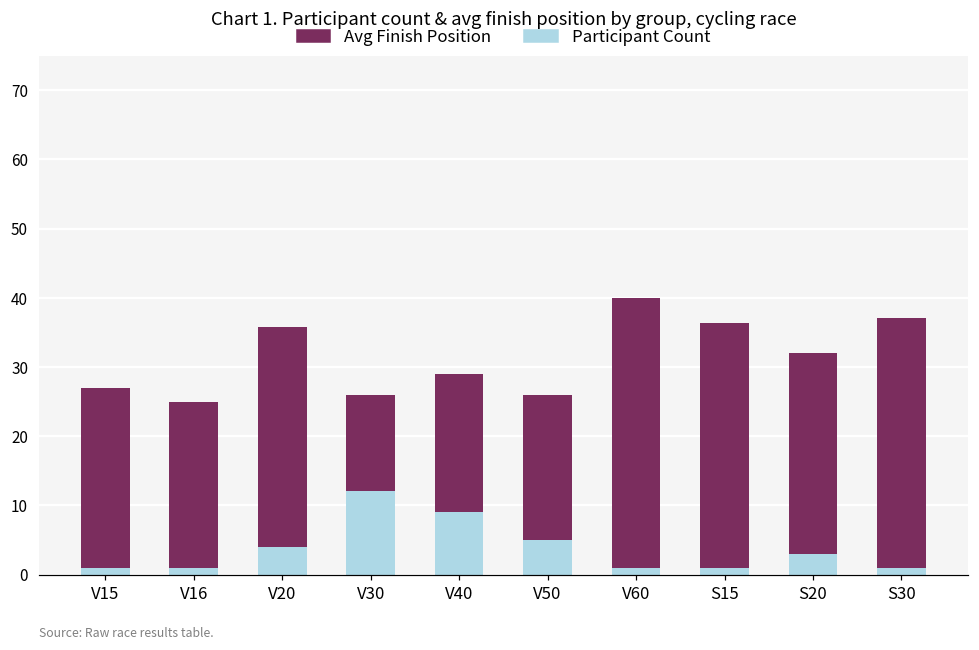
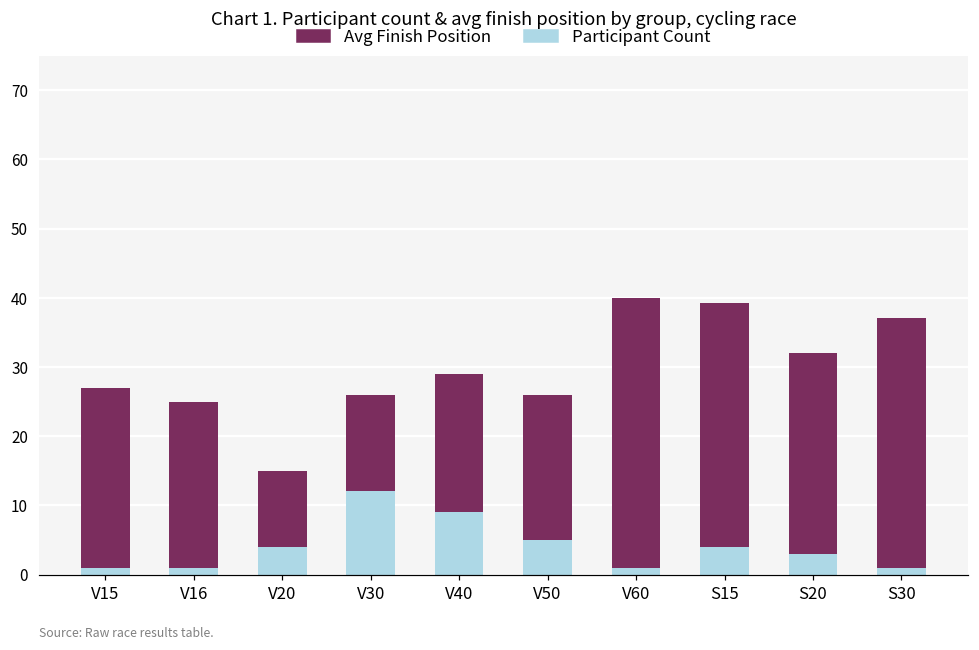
  {
    "Participant Count": {
      "V15": 1,
      "V16": 1,
      "V20": 4,
      "V30": 12,
      "V40": 9,
      "V50": 5,
      "V60": 1,
-     "S15": 1,
+     "S15": 4,
      "S20": 3,
      "S30": 1
    },
    "Avg Finish Position": {
      "V15": 26,
      "V16": 24,
-     "V20": 32,
+     "V20": 11,
      "V30": 14,
      "V40": 20,
      "V50": 21,
      "V60": 39,
      "S15": 35,
      "S20": 29,
      "S30": 36
    }
  }
